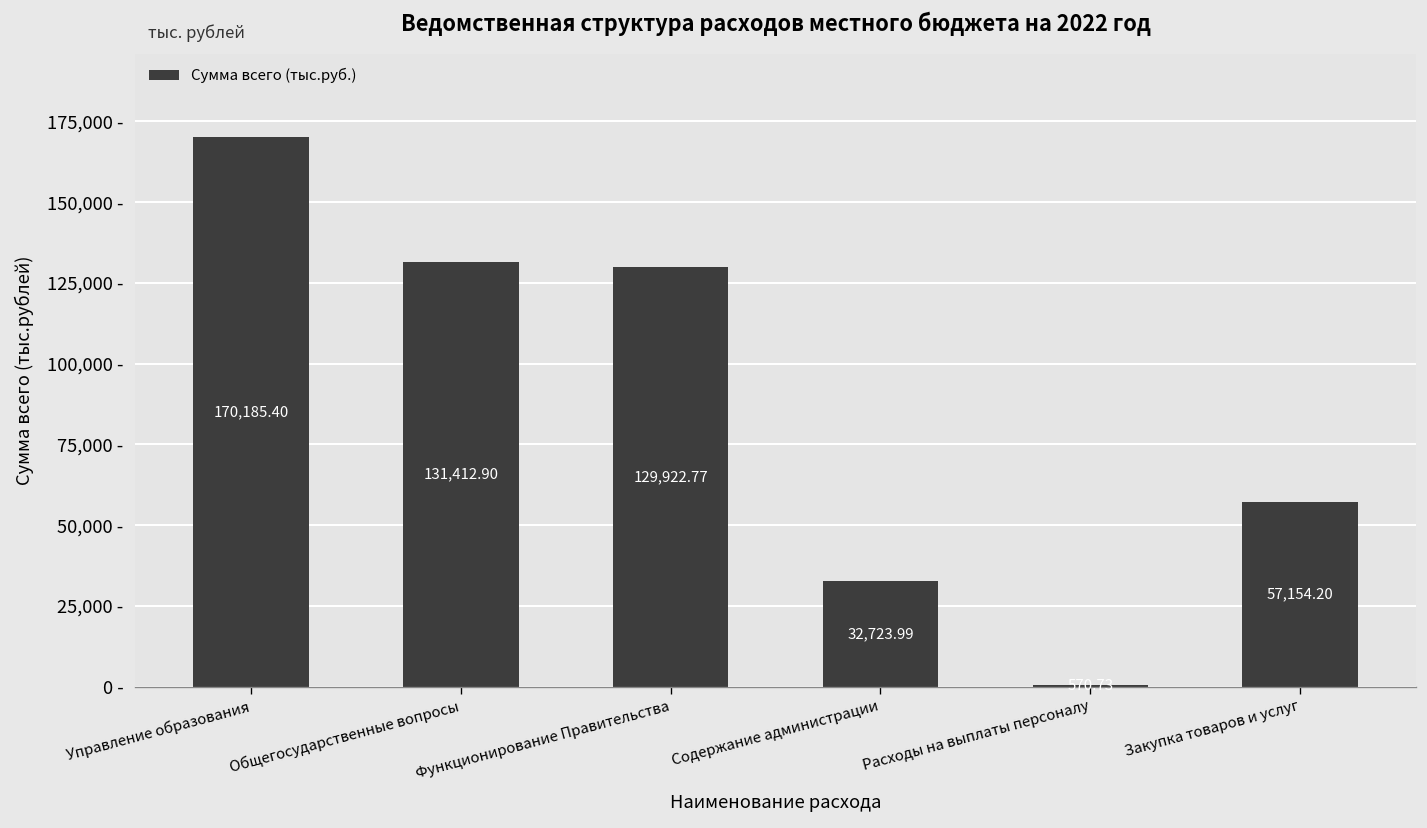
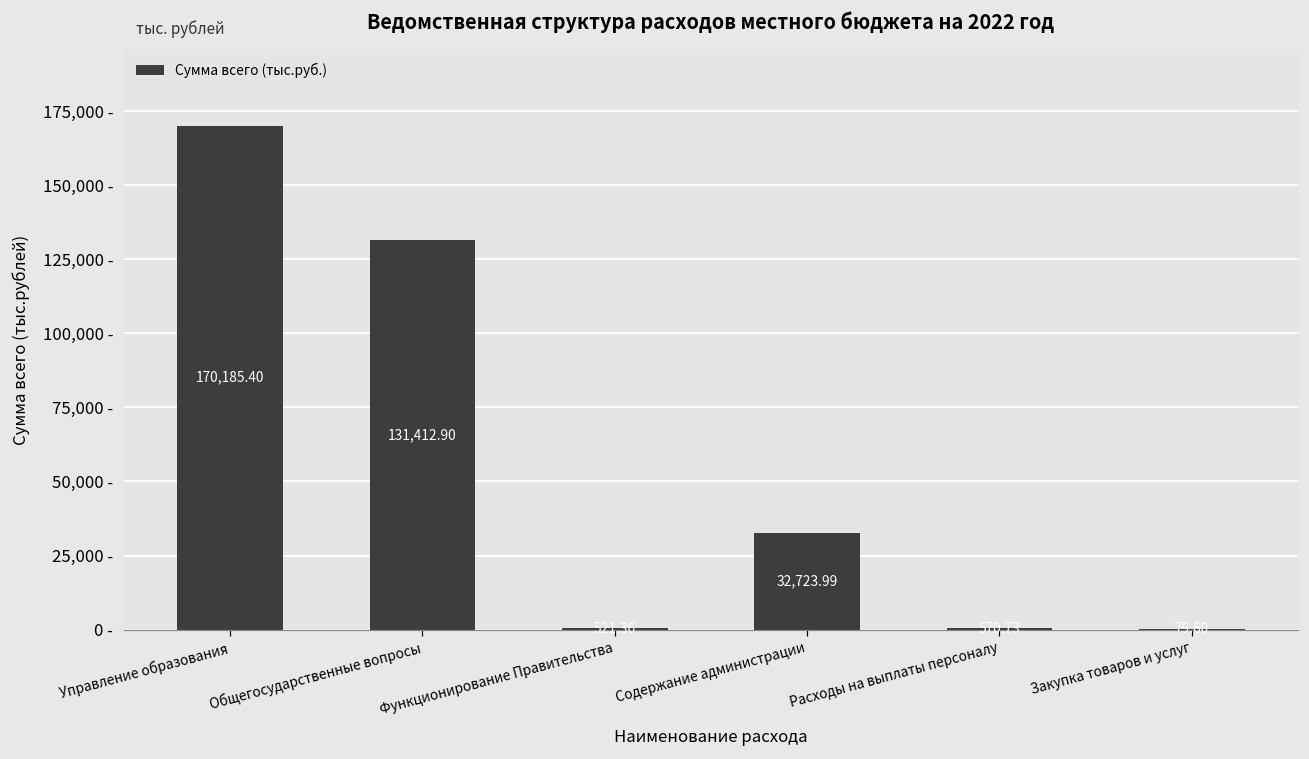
  {
-   "Функционирование Правительства": "130,000 -",
-   "Закупка товаров и услуг": "57,000 -"
+   "Функционирование Правительства": "1,000 -",
+   "Закупка товаров и услуг": "0 -"
  }
